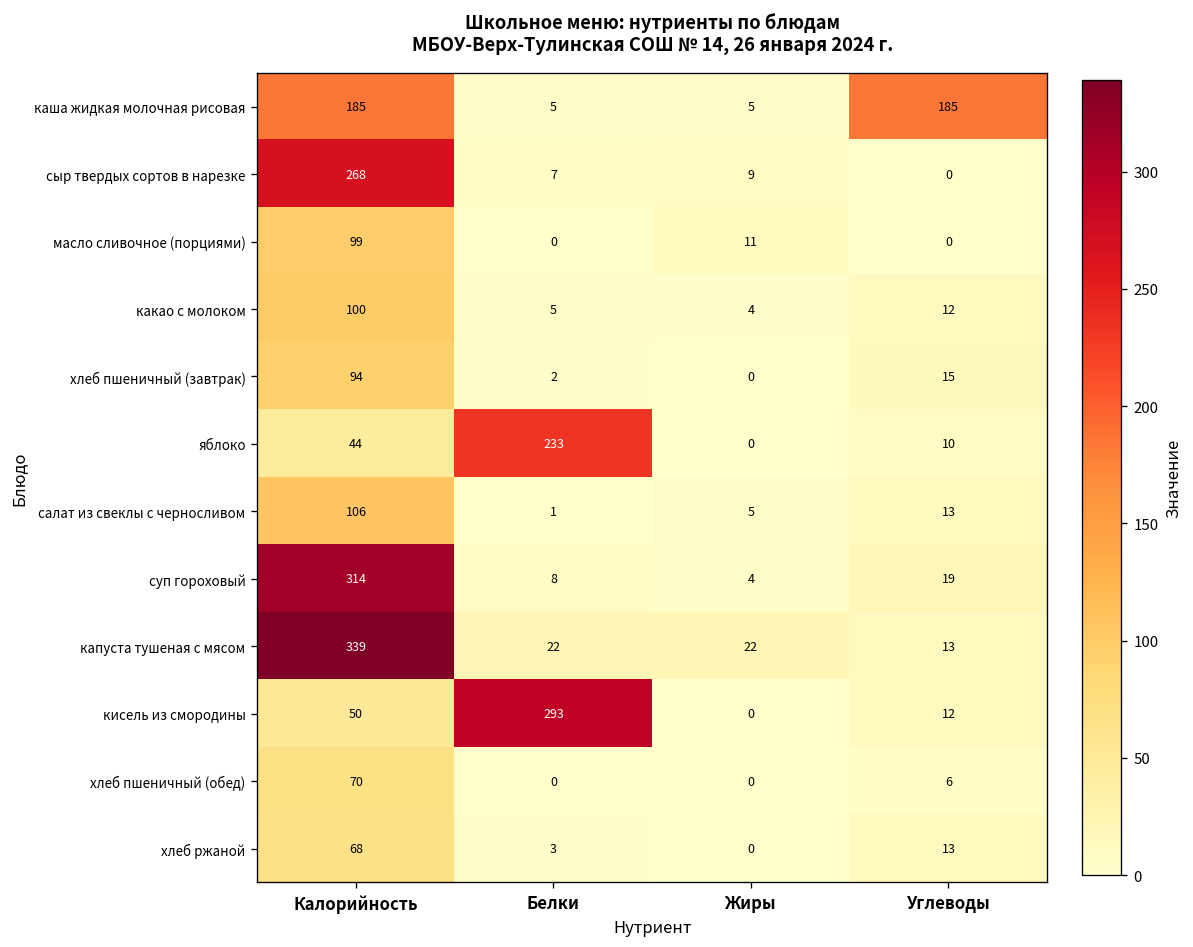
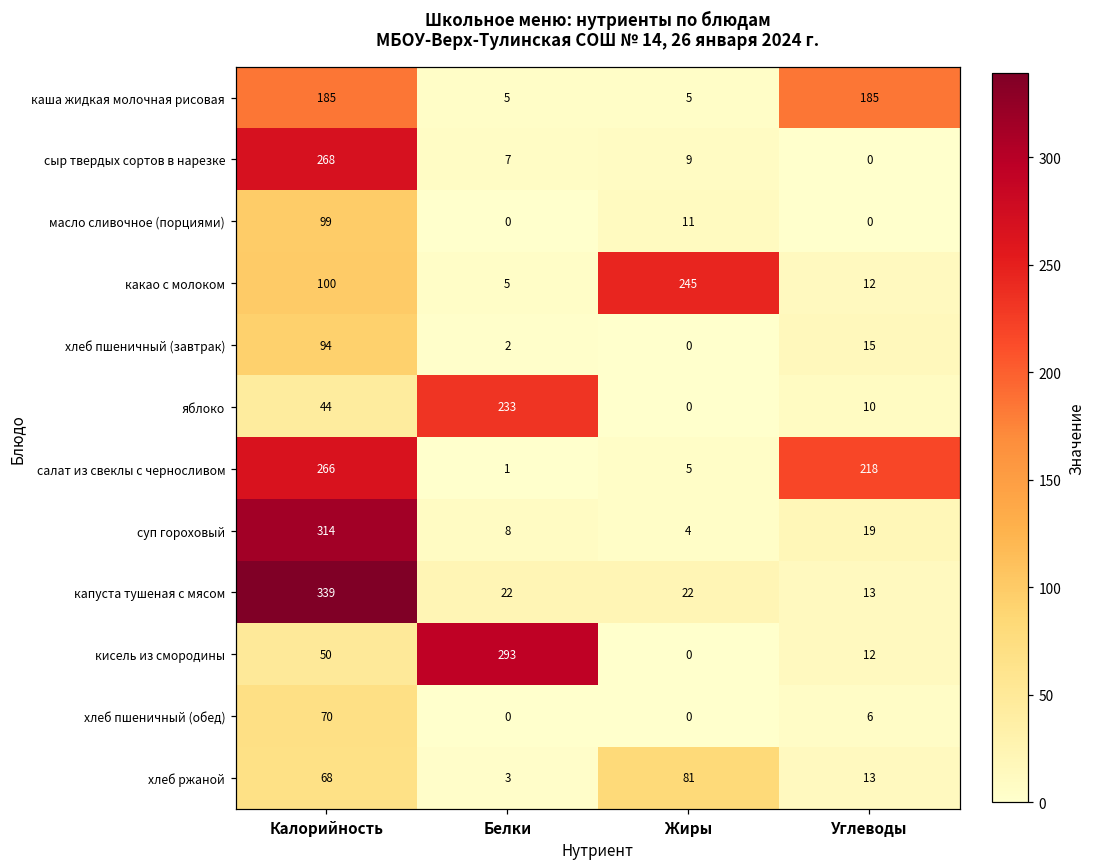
  {
    "каша жидкая молочная рисовая": {
      "Калорийность": 185,
      "Белки": 5,
      "Жиры": 5,
      "Углеводы": 185
    },
    "сыр твердых сортов в нарезке": {
      "Калорийность": 268,
      "Белки": 7,
      "Жиры": 9,
      "Углеводы": 0
    },
    "масло сливочное (порциями)": {
      "Калорийность": 99,
      "Белки": 0,
      "Жиры": 11,
      "Углеводы": 0
    },
    "какао с молоком": {
      "Калорийность": 100,
      "Белки": 5,
-     "Жиры": 4,
+     "Жиры": 245,
      "Углеводы": 12
    },
    "хлеб пшеничный (завтрак)": {
      "Калорийность": 94,
      "Белки": 2,
      "Жиры": 0,
      "Углеводы": 15
    },
    "яблоко": {
      "Калорийность": 44,
      "Белки": 233,
      "Жиры": 0,
      "Углеводы": 10
    },
    "салат из свеклы с черносливом": {
-     "Калорийность": 106,
+     "Калорийность": 266,
      "Белки": 1,
      "Жиры": 5,
-     "Углеводы": 13
+     "Углеводы": 218
    },
    "суп гороховый": {
      "Калорийность": 314,
      "Белки": 8,
      "Жиры": 4,
      "Углеводы": 19
    },
    "капуста тушеная с мясом": {
      "Калорийность": 339,
      "Белки": 22,
      "Жиры": 22,
      "Углеводы": 13
    },
    "кисель из смородины": {
      "Калорийность": 50,
      "Белки": 293,
      "Жиры": 0,
      "Углеводы": 12
    },
    "хлеб пшеничный (обед)": {
      "Калорийность": 70,
      "Белки": 0,
      "Жиры": 0,
      "Углеводы": 6
    },
    "хлеб ржаной": {
      "Калорийность": 68,
      "Белки": 3,
-     "Жиры": 0,
+     "Жиры": 81,
      "Углеводы": 13
    }
  }
